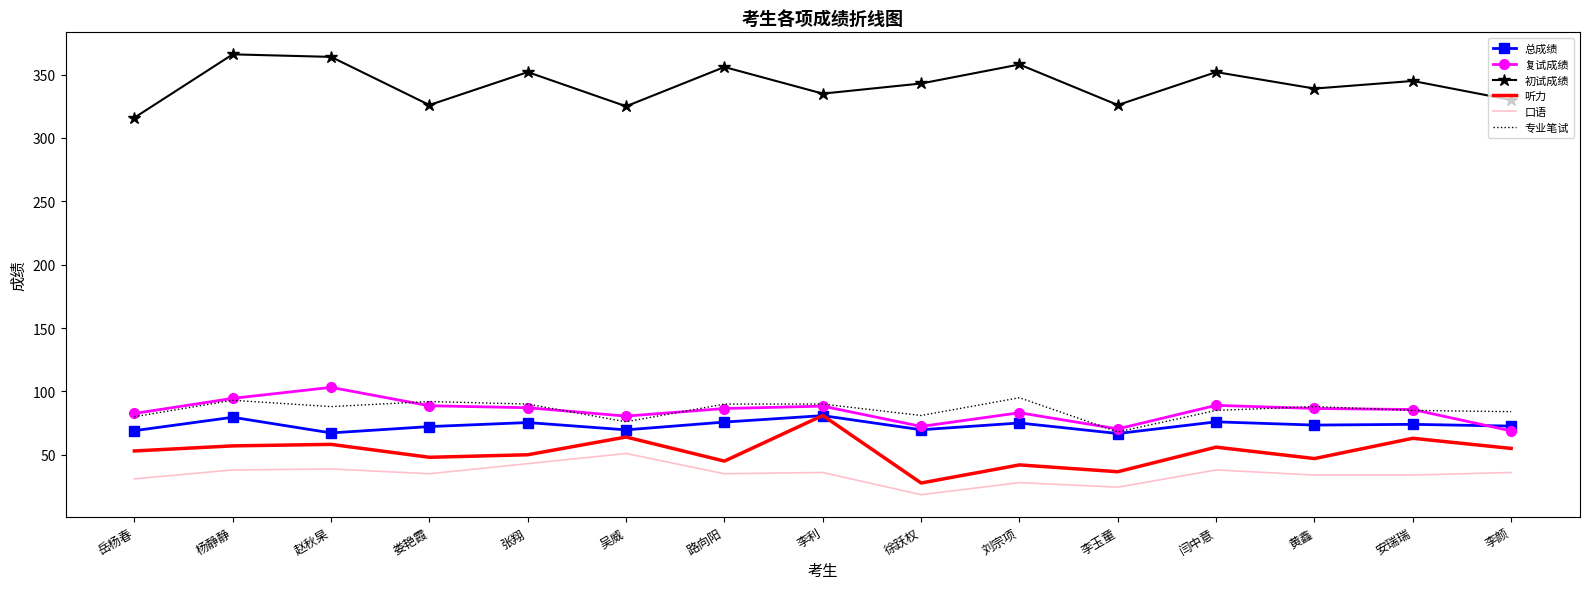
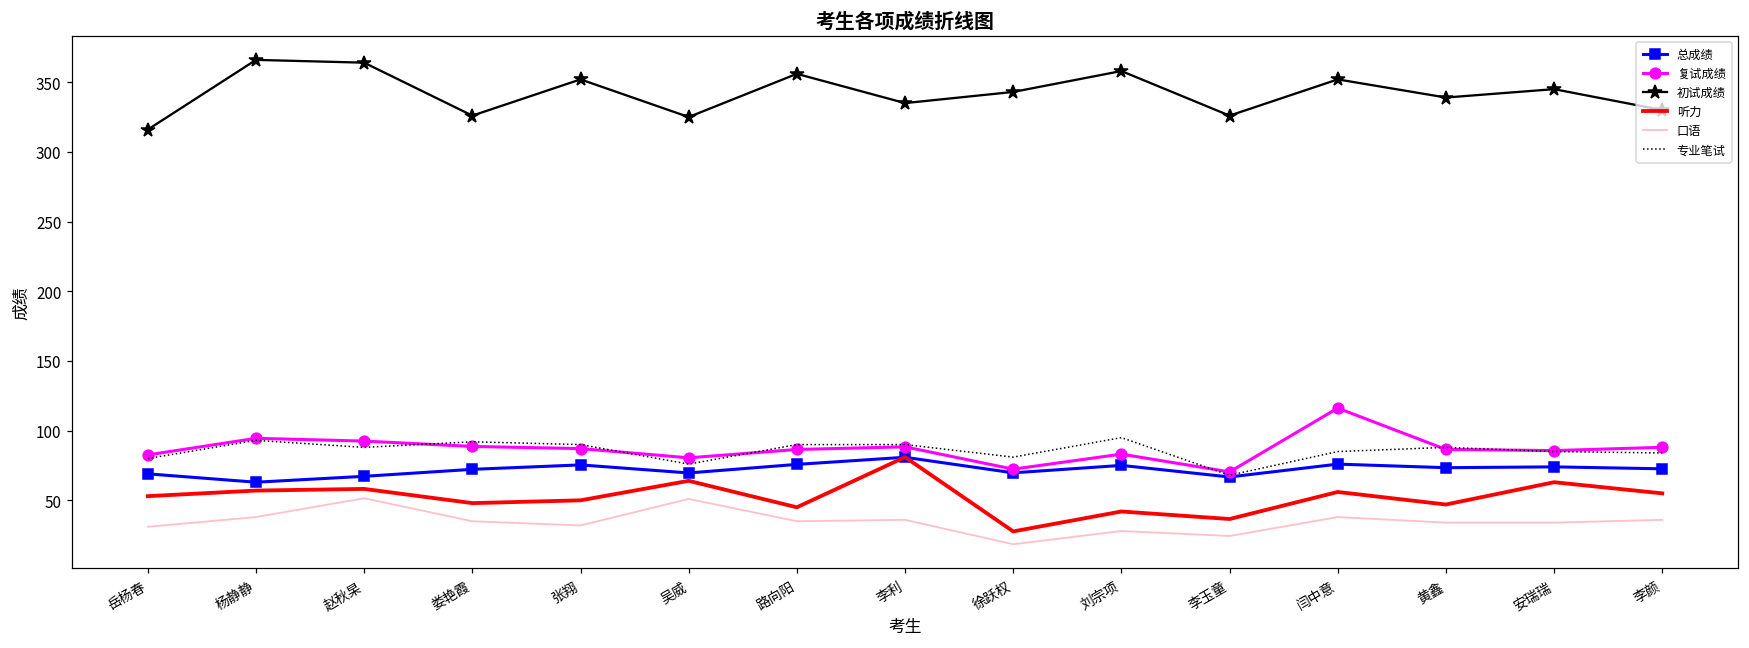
  {
    "总成绩": {
      "岳杨春": 69,
-     "杨静静": 80,
+     "杨静静": 63,
      "赵秋杲": 67,
      "娄艳霞": 72,
      "张翔": 75,
      "吴威": 70,
      "路向阳": 76,
      "徐跃权": 70,
      "刘宗项": 75,
      "闫中意": 76,
      "黄鑫": 73,
      "安瑞瑞": 74,
      "李颜": 73
    },
    "复试成绩": {
      "岳杨春": 83,
-     "赵秋杲": 103,
+     "赵秋杲": 93,
      "娄艳霞": 89,
      "张翔": 87,
      "吴威": 81,
      "路向阳": 86,
      "徐跃权": 72,
      "刘宗项": 83,
      "李玉童": 70,
-     "闫中意": 89,
-     "李颜": 69
+     "闫中意": 116,
+     "李颜": 88
    },
    "听力": {
      "岳杨春": 53,
      "杨静静": 57,
      "赵秋杲": 58,
      "娄艳霞": 48,
      "张翔": 50,
      "吴威": 64,
      "路向阳": 45,
      "徐跃权": 28,
      "刘宗项": 42,
      "李玉童": 37,
      "闫中意": 56,
      "黄鑫": 47,
      "安瑞瑞": 63,
      "李颜": 55
    },
    "口语": {
      "岳杨春": 31,
      "杨静静": 38,
-     "赵秋杲": 39,
+     "赵秋杲": 52,
      "娄艳霞": 35,
-     "张翔": 43,
+     "张翔": 32,
      "吴威": 51,
      "路向阳": 35,
      "李利": 36,
      "徐跃权": 18,
      "刘宗项": 28,
      "李玉童": 24,
      "闫中意": 38,
      "黄鑫": 34,
      "安瑞瑞": 34,
      "李颜": 36
    }
  }
